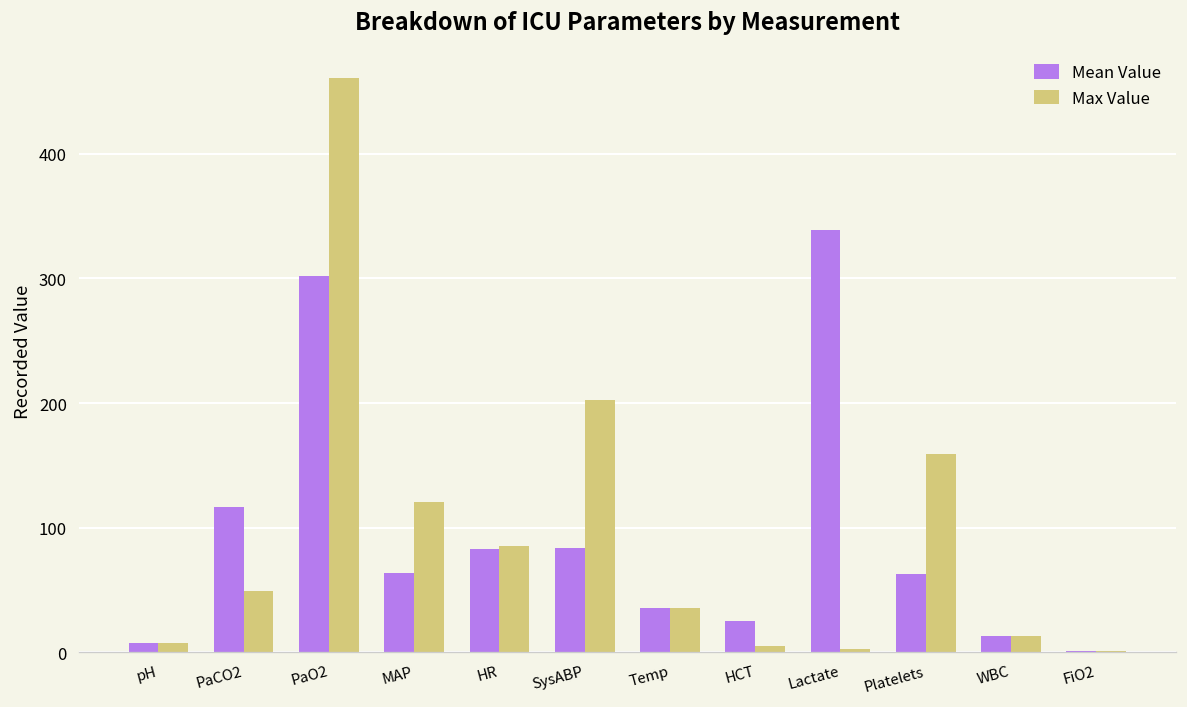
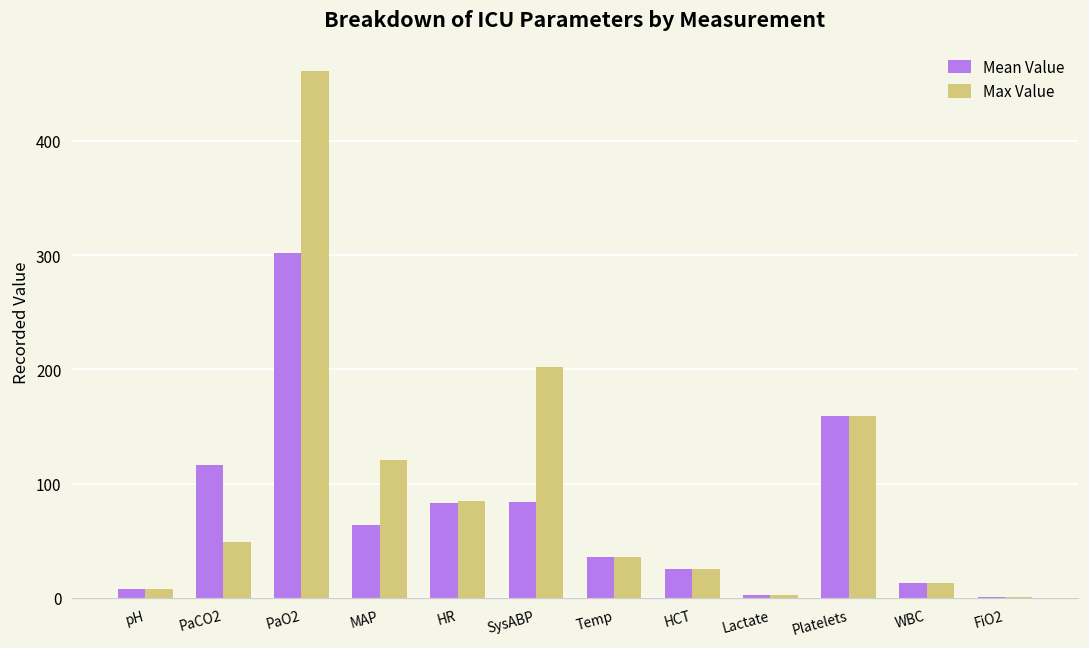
  {
    "Mean Value": {
      "pH": 7,
      "PaCO2": 117,
      "PaO2": 302,
      "MAP": 64,
      "HR": 83,
      "SysABP": 84,
      "Temp": 36,
      "HCT": 25,
-     "Lactate": 339,
-     "Platelets": 63,
+     "Lactate": 3,
+     "Platelets": 159,
      "WBC": 13
    },
    "Max Value": {
      "pH": 7,
      "PaCO2": 49,
      "PaO2": 461,
      "MAP": 121,
      "HR": 85,
      "SysABP": 202,
      "Temp": 36,
-     "HCT": 6,
+     "HCT": 25,
      "Lactate": 3,
      "Platelets": 159,
      "WBC": 13
    }
  }
